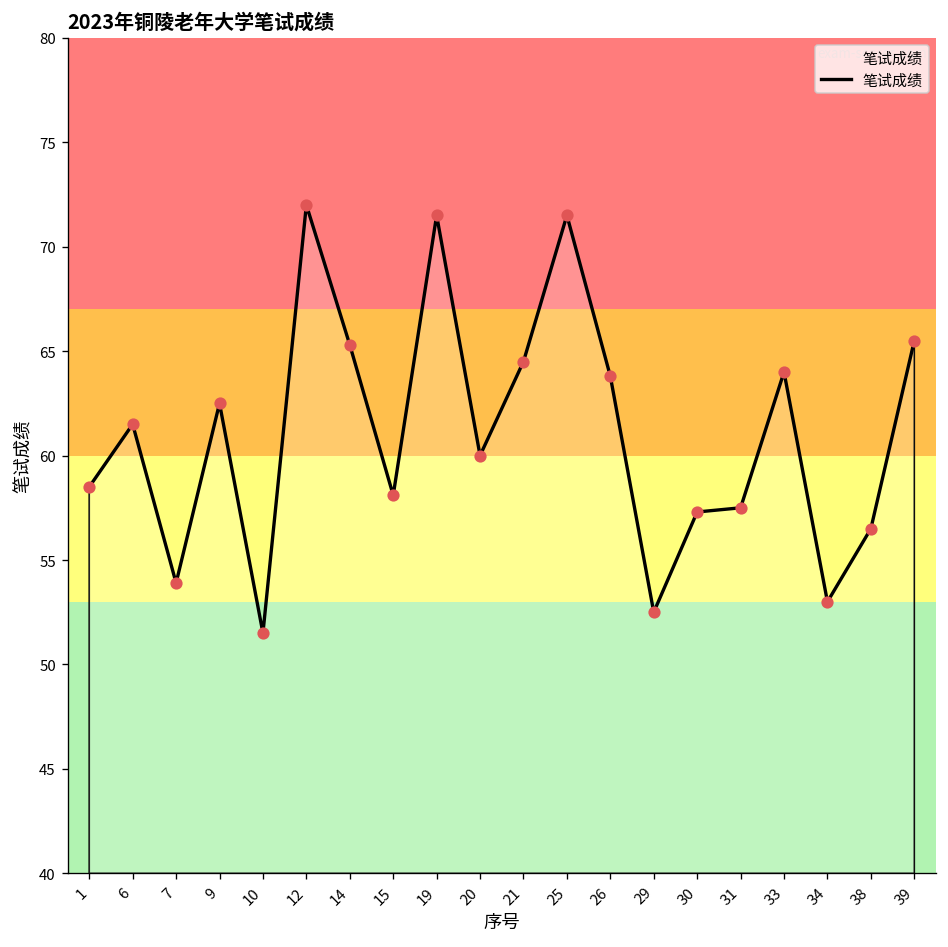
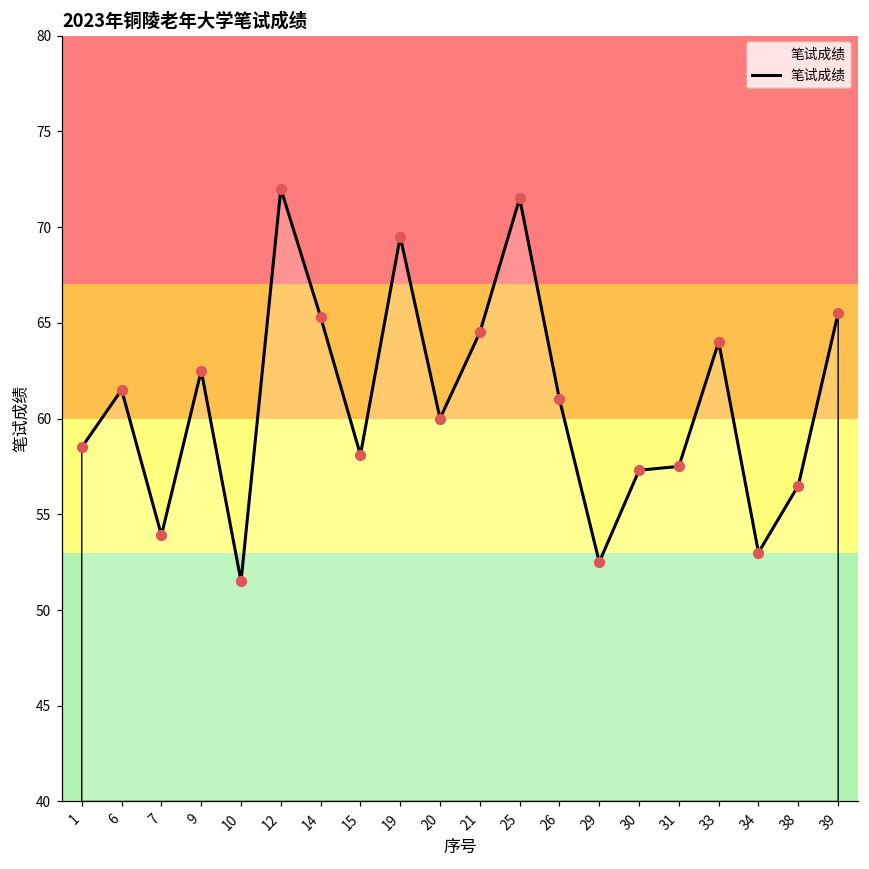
  {
    "1": 58.5,
    "6": 61.5,
    "7": 53.9,
    "9": 62.5,
    "10": 51.5,
    "12": 72.0,
    "14": 65.3,
    "15": 58.1,
-   "19": 71.5,
+   "19": 69.5,
    "20": 60.0,
    "21": 64.5,
    "25": 71.5,
-   "26": 63.8,
+   "26": 61.0,
    "29": 52.5,
    "30": 57.3,
    "31": 57.5,
    "33": 64.0,
    "34": 53.0,
    "38": 56.5,
    "39": 65.5
  }
